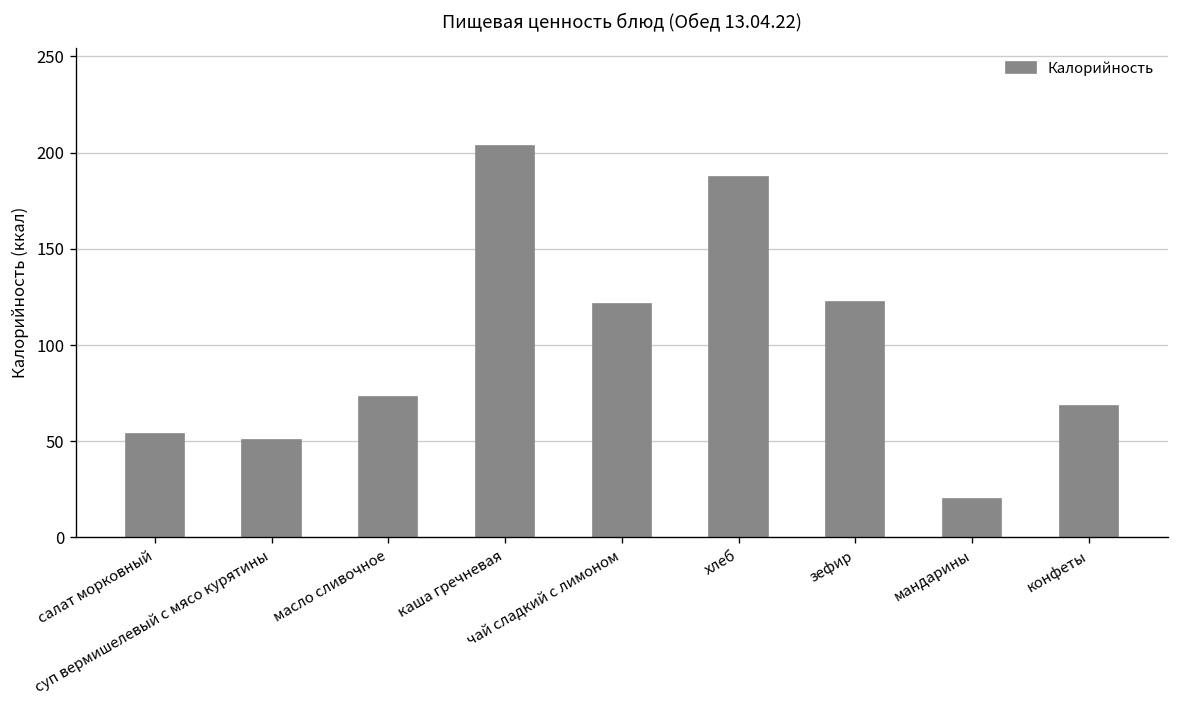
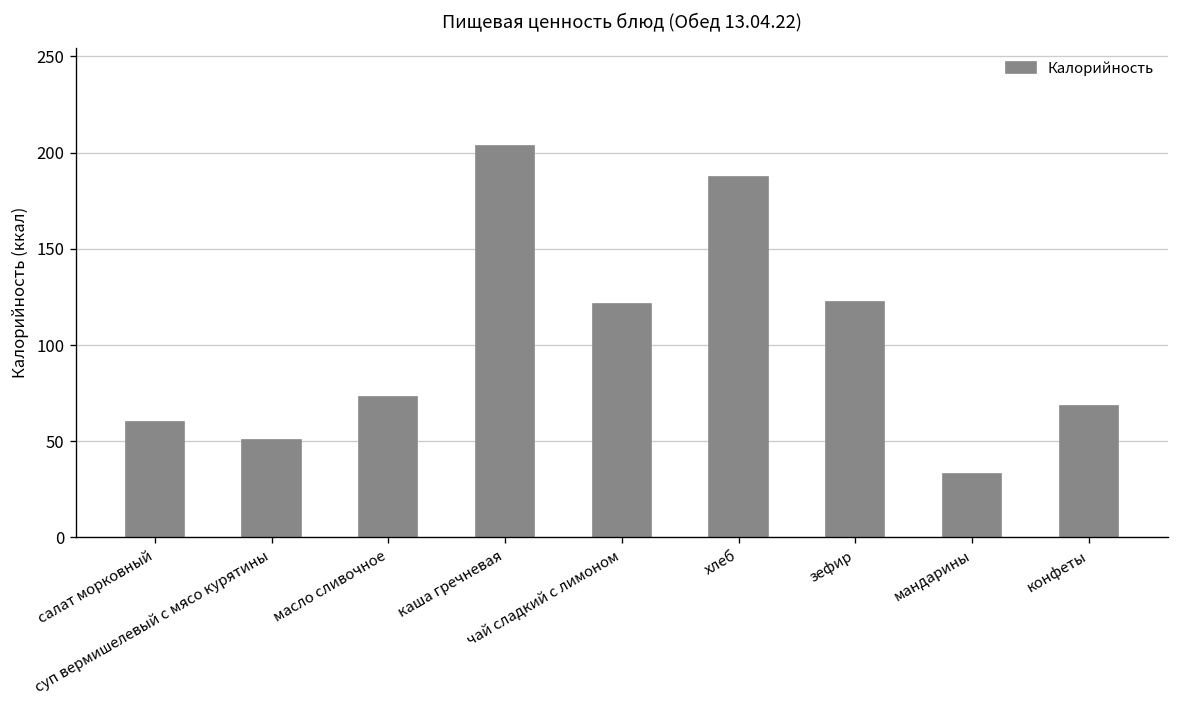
  {
-   "салат морковный": 54,
+   "салат морковный": 60,
    "суп вермишелевый с мясо курятины": 50,
    "масло сливочное": 73,
    "каша гречневая": 204,
    "чай сладкий с лимоном": 121,
    "хлеб": 187,
    "зефир": 122,
-   "мандарины": 20,
+   "мандарины": 33,
    "конфеты": 68
  }
